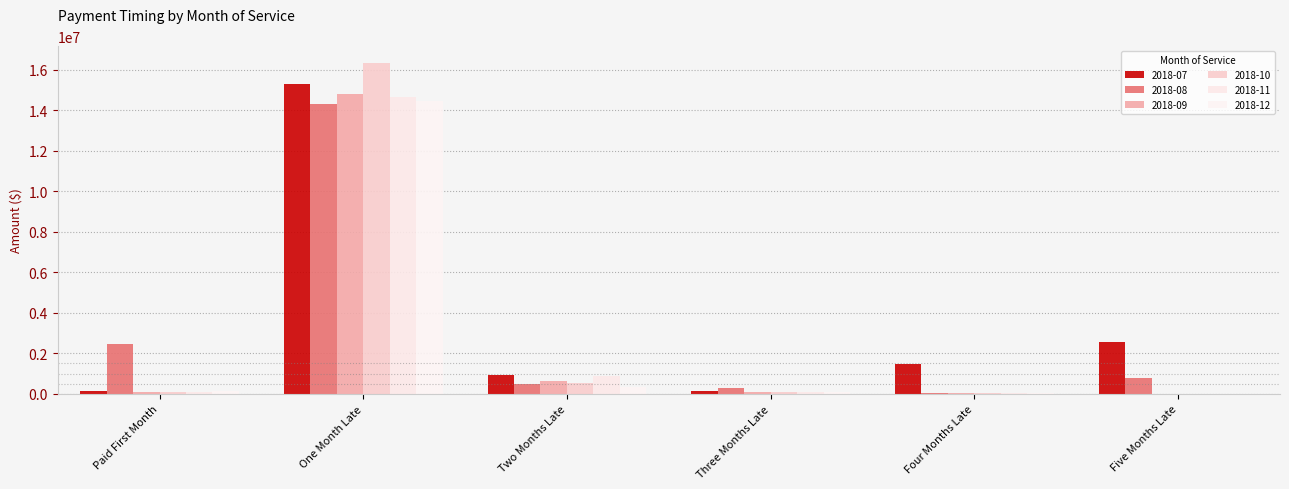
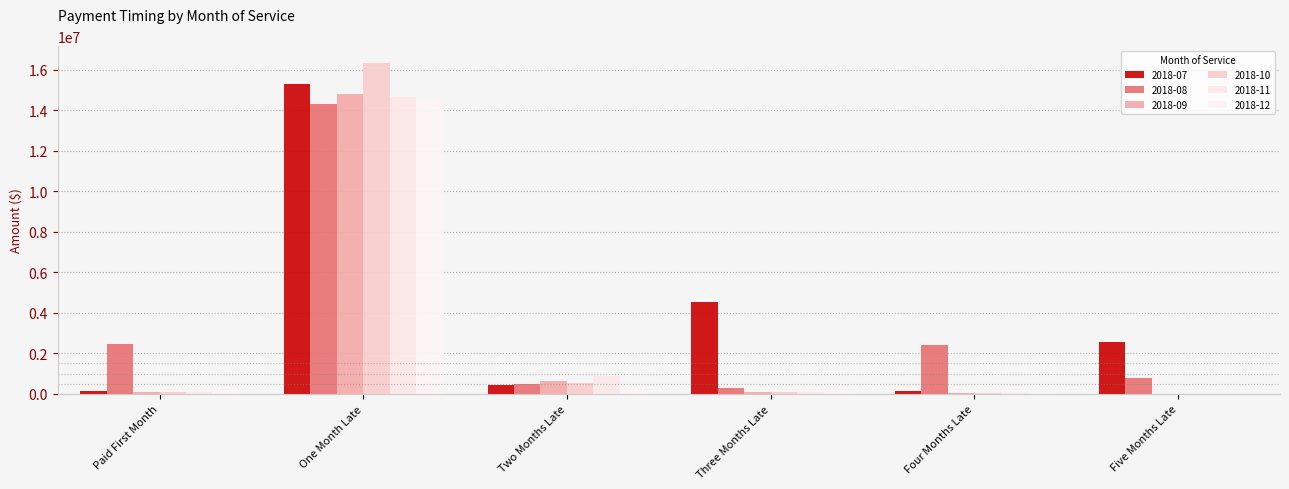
  {
    "2018-07": {
      "One Month Late": 15300000,
-     "Two Months Late": 900000,
-     "Three Months Late": 100000,
-     "Four Months Late": 1500000,
+     "Two Months Late": 500000,
+     "Three Months Late": 4500000,
+     "Four Months Late": 100000,
      "Five Months Late": 2600000
    },
    "2018-08": {
      "Paid First Month": 2400000,
      "One Month Late": 14300000,
      "Two Months Late": 500000,
      "Three Months Late": 300000,
-     "Four Months Late": 0,
+     "Four Months Late": 2400000,
      "Five Months Late": 800000
    }
  }
